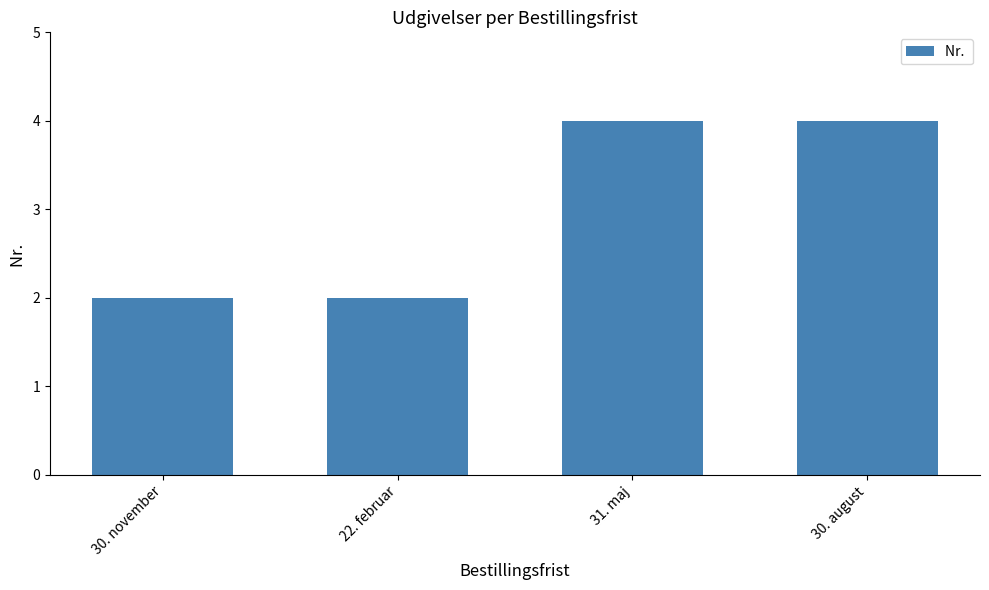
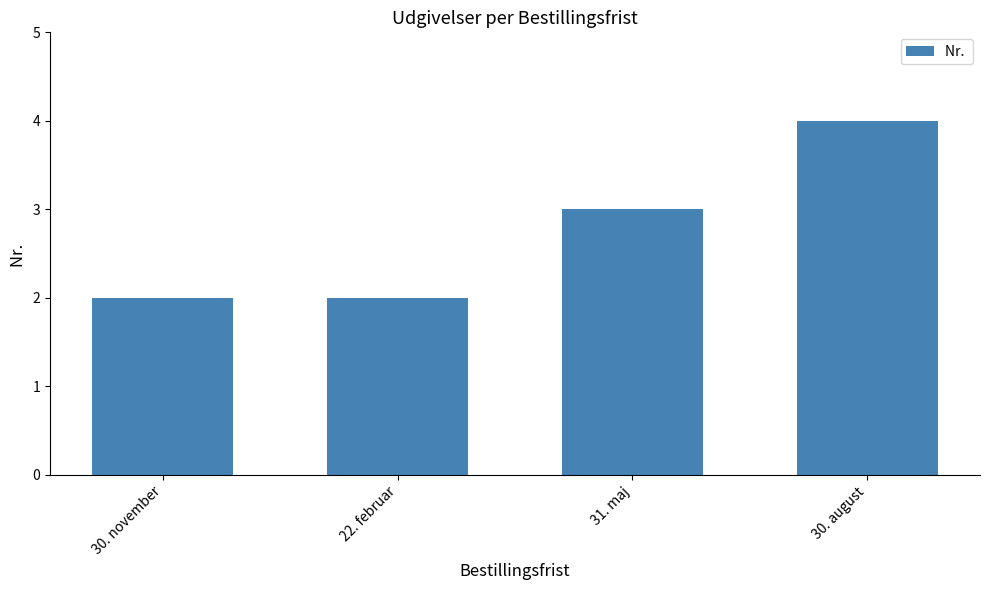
  {
    "30. november": 2,
    "22. februar": 2,
-   "31. maj": 4,
+   "31. maj": 3,
    "30. august": 4
  }
